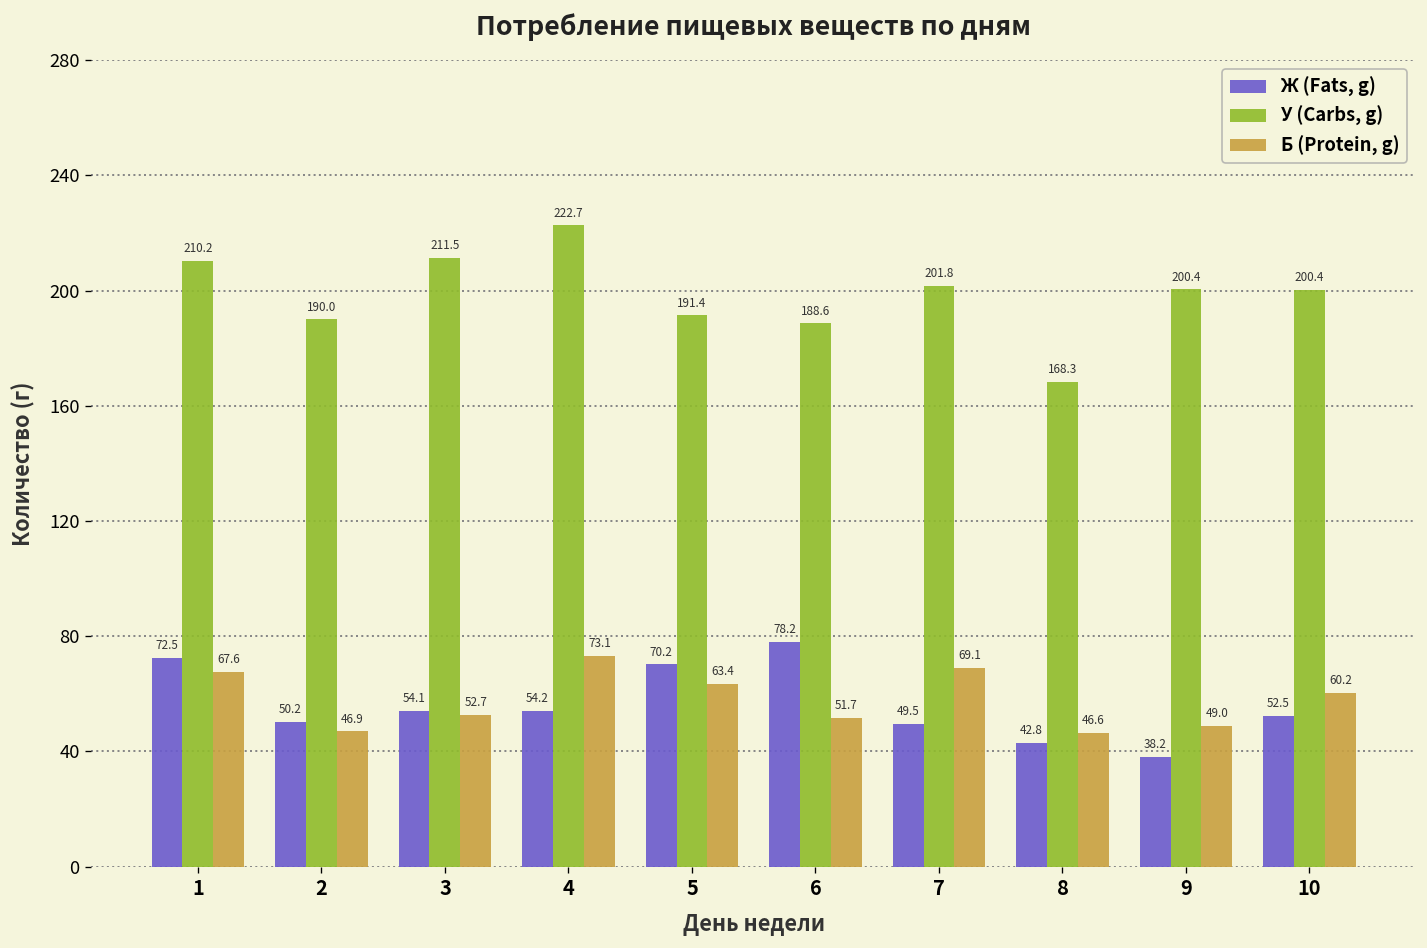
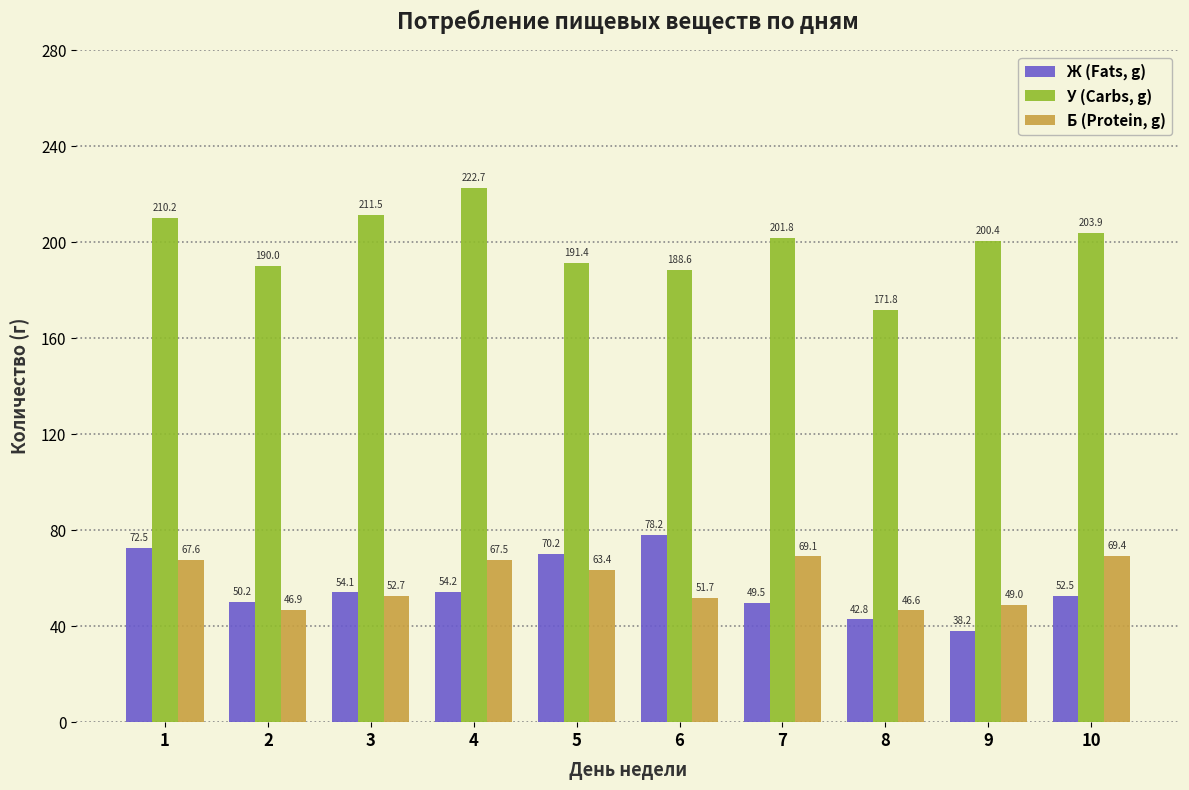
  {
    "Ж (Fats, g)": {
      "1": 72.5,
      "2": 50.2,
      "3": 54.1,
      "4": 54.2,
      "5": 70.2,
      "6": 78.2,
      "7": 49.5,
      "8": 42.8,
      "9": 38.2,
      "10": 52.5
    },
    "У (Carbs, g)": {
      "1": 210.2,
      "2": 190.0,
      "3": 211.5,
      "4": 222.7,
      "5": 191.4,
      "6": 188.6,
      "7": 201.8,
-     "8": 168.3,
+     "8": 171.8,
      "9": 200.4,
-     "10": 200.4
+     "10": 203.9
    },
    "Б (Protein, g)": {
      "1": 67.6,
      "2": 46.9,
      "3": 52.7,
-     "4": 73.1,
+     "4": 67.5,
      "5": 63.4,
      "6": 51.7,
      "7": 69.1,
      "8": 46.6,
      "9": 49.0,
-     "10": 60.2
+     "10": 69.4
    }
  }
